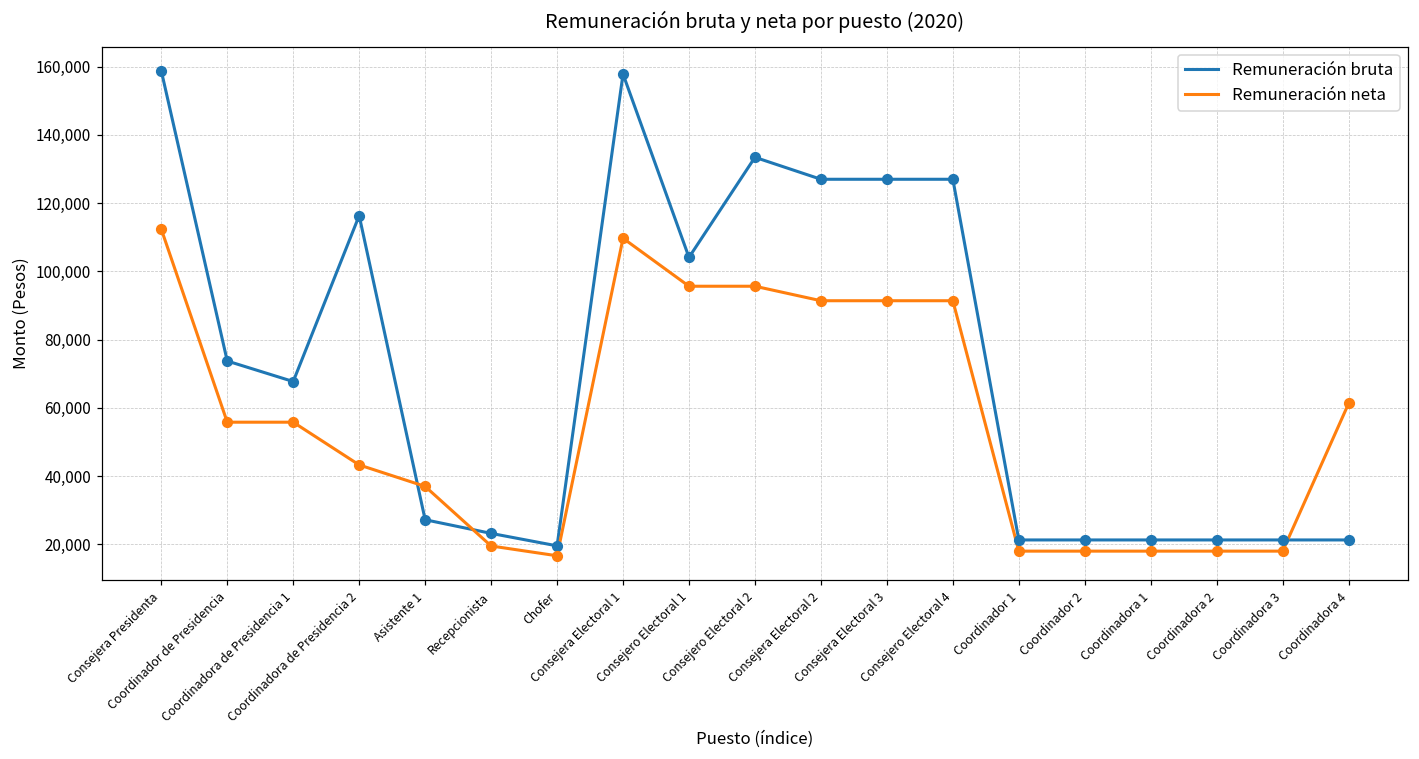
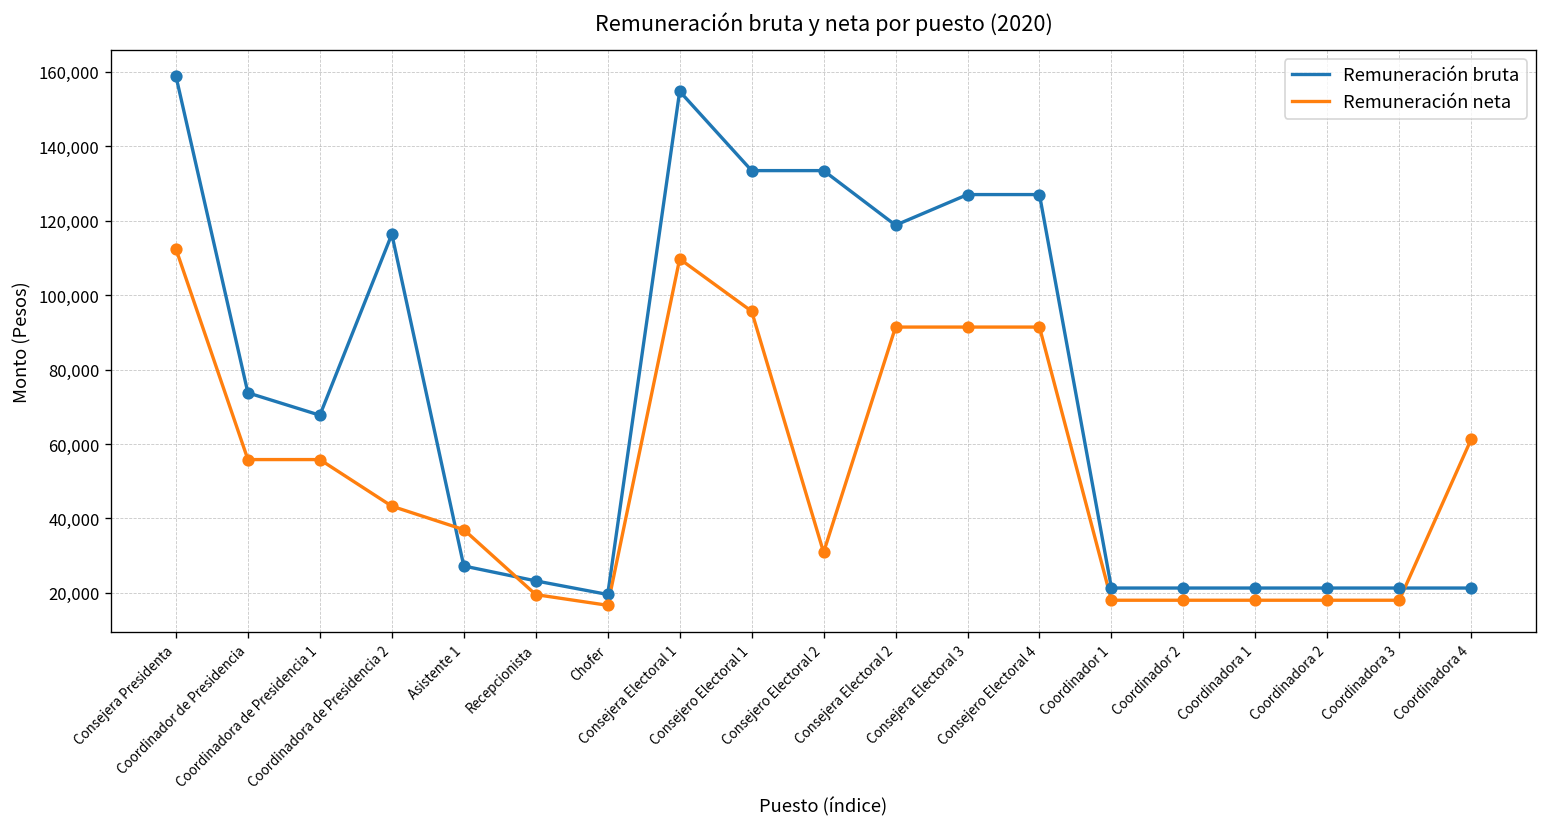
  {
    "Remuneración bruta": {
      "Consejera Presidenta": "159,000",
      "Coordinador de Presidencia": "74,000",
      "Coordinadora de Presidencia 1": "68,000",
      "Coordinadora de Presidencia 2": "116,000",
      "Asistente 1": "27,000",
      "Recepcionista": "23,000",
      "Chofer": "20,000",
-     "Consejera Electoral 1": "158,000",
-     "Consejero Electoral 1": "104,000",
+     "Consejera Electoral 1": "155,000",
+     "Consejero Electoral 1": "133,000",
      "Consejero Electoral 2": "133,000",
-     "Consejera Electoral 2": "127,000",
+     "Consejera Electoral 2": "119,000",
      "Consejera Electoral 3": "127,000",
      "Consejero Electoral 4": "127,000",
      "Coordinador 1": "21,000",
      "Coordinador 2": "21,000",
      "Coordinadora 1": "21,000",
      "Coordinadora 2": "21,000",
      "Coordinadora 3": "21,000",
      "Coordinadora 4": "21,000"
    },
    "Remuneración neta": {
      "Consejera Presidenta": "112,000",
      "Coordinador de Presidencia": "56,000",
      "Coordinadora de Presidencia 1": "56,000",
      "Coordinadora de Presidencia 2": "43,000",
      "Asistente 1": "37,000",
      "Recepcionista": "20,000",
      "Chofer": "17,000",
      "Consejera Electoral 1": "110,000",
      "Consejero Electoral 1": "96,000",
-     "Consejero Electoral 2": "96,000",
+     "Consejero Electoral 2": "31,000",
      "Consejera Electoral 2": "91,000",
      "Consejera Electoral 3": "91,000",
      "Consejero Electoral 4": "91,000",
      "Coordinador 1": "18,000",
      "Coordinador 2": "18,000",
      "Coordinadora 1": "18,000",
      "Coordinadora 2": "18,000",
      "Coordinadora 3": "18,000",
      "Coordinadora 4": "61,000"
    }
  }
